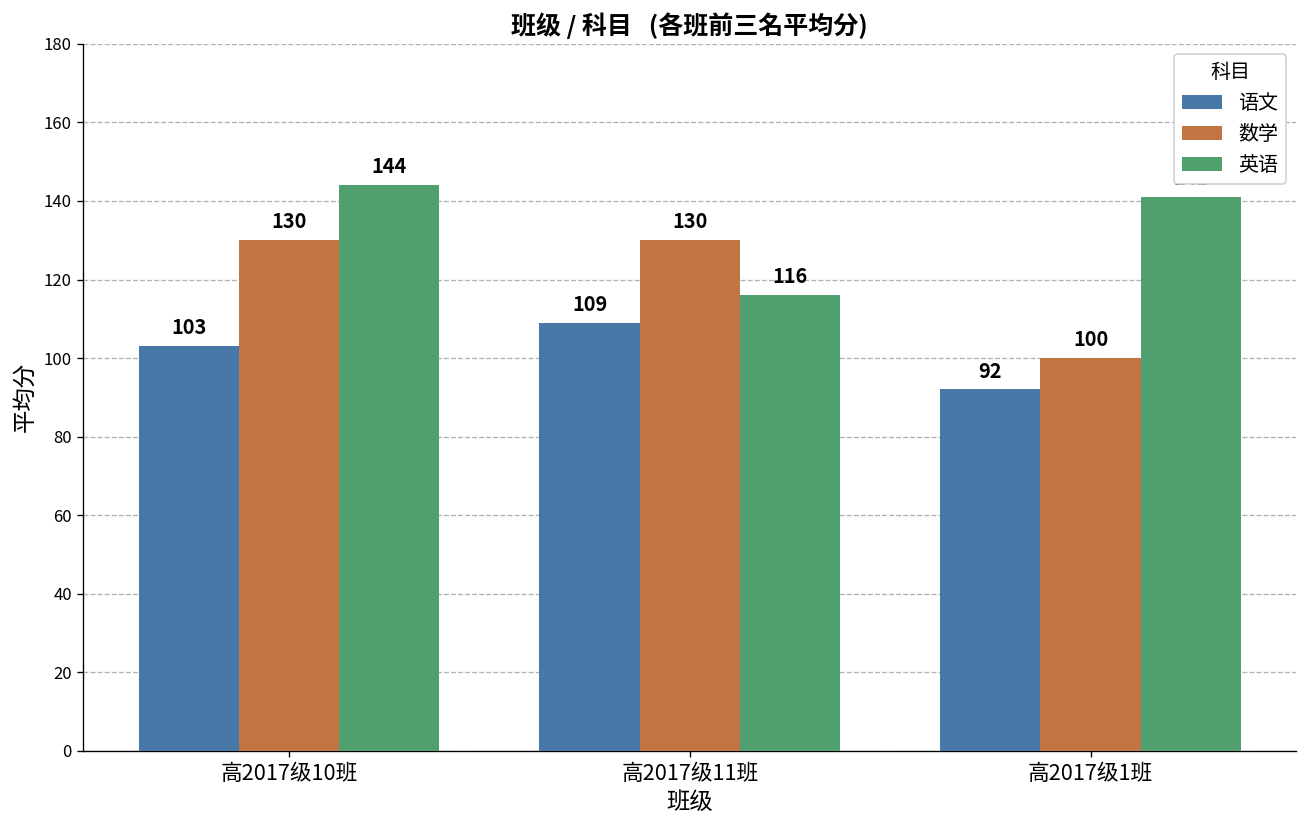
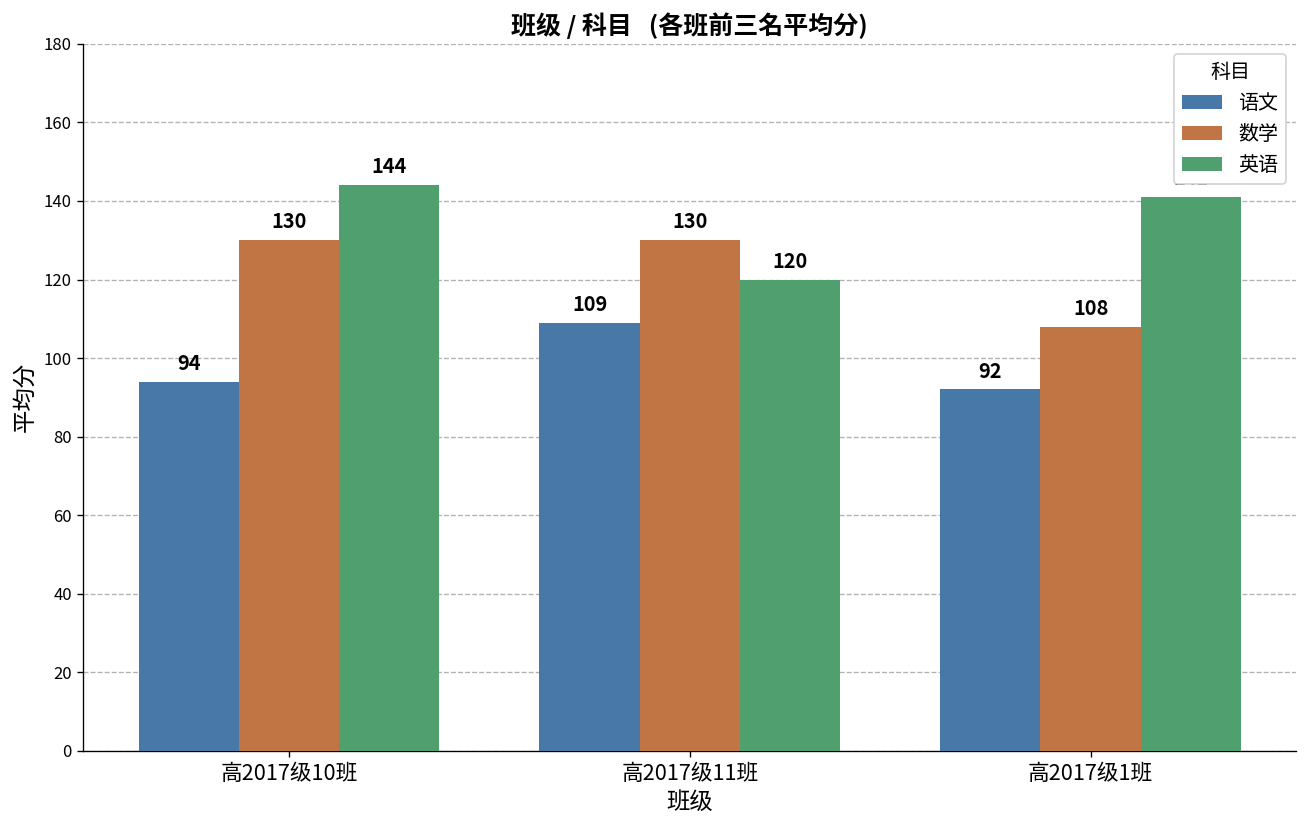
  {
    "语文": {
-     "高2017级10班": 103,
+     "高2017级10班": 94,
      "高2017级11班": 109,
      "高2017级1班": 92
    },
    "数学": {
      "高2017级10班": 130,
      "高2017级11班": 130,
-     "高2017级1班": 100
+     "高2017级1班": 108
    },
    "英语": {
      "高2017级10班": 144,
-     "高2017级11班": 116
+     "高2017级11班": 120
    }
  }
